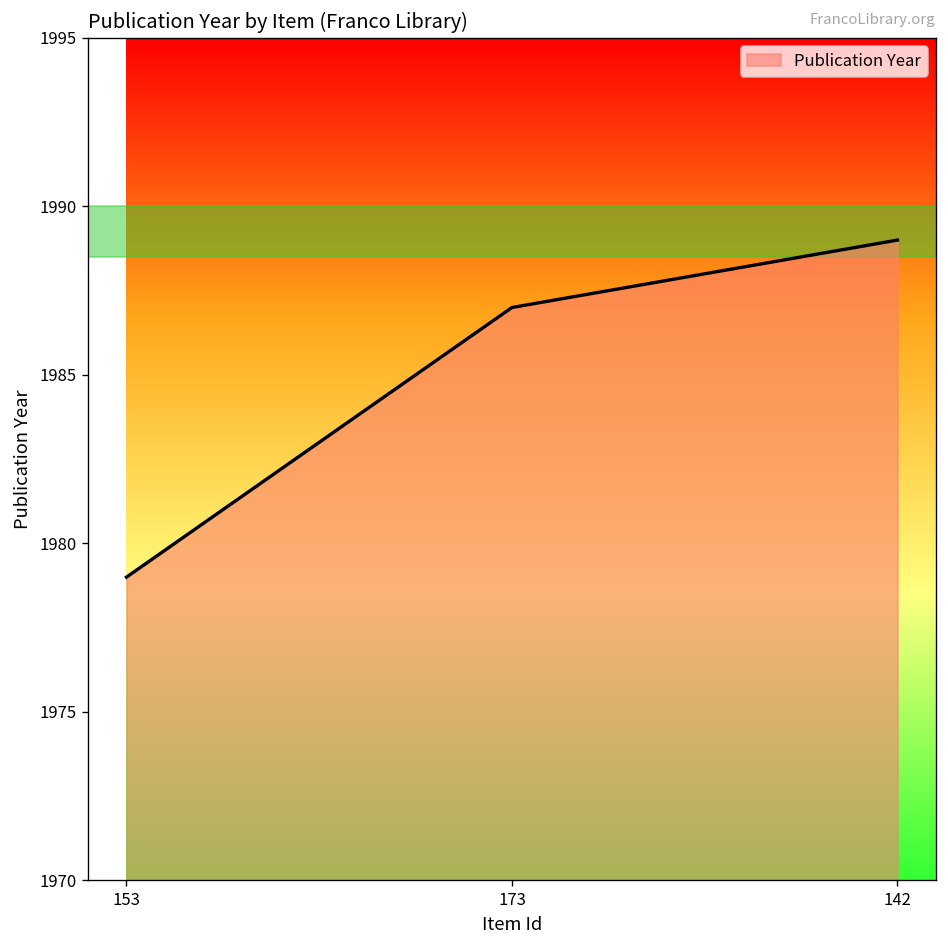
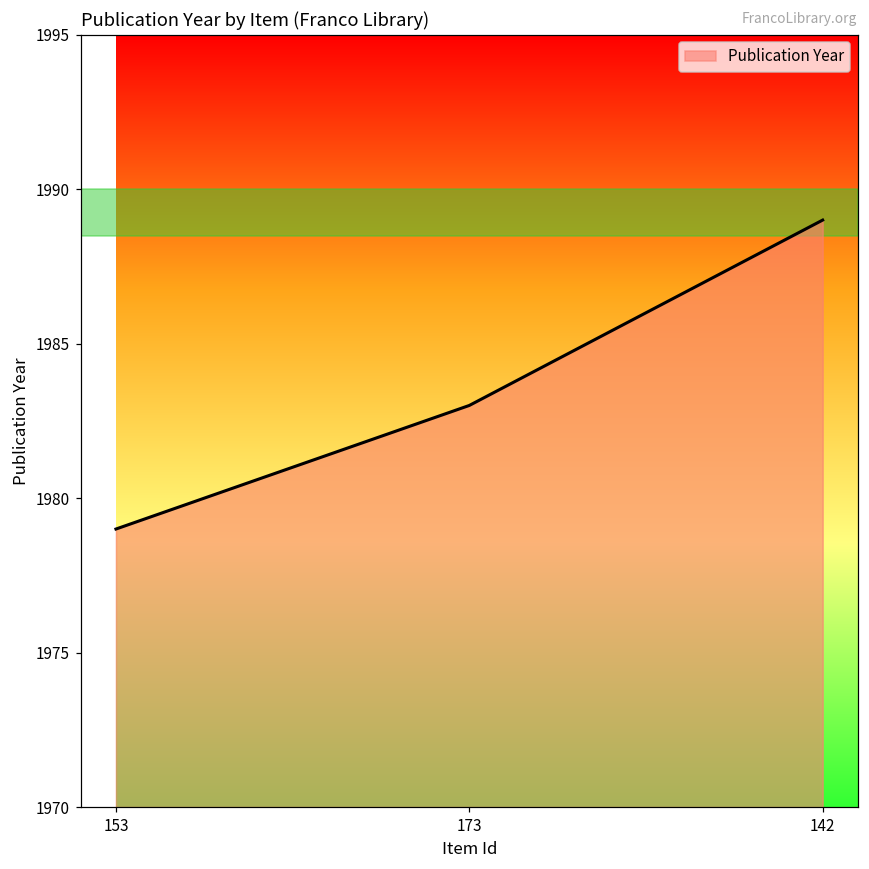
  {
    "153": 1979,
-   "173": 1987
+   "173": 1983
  }
